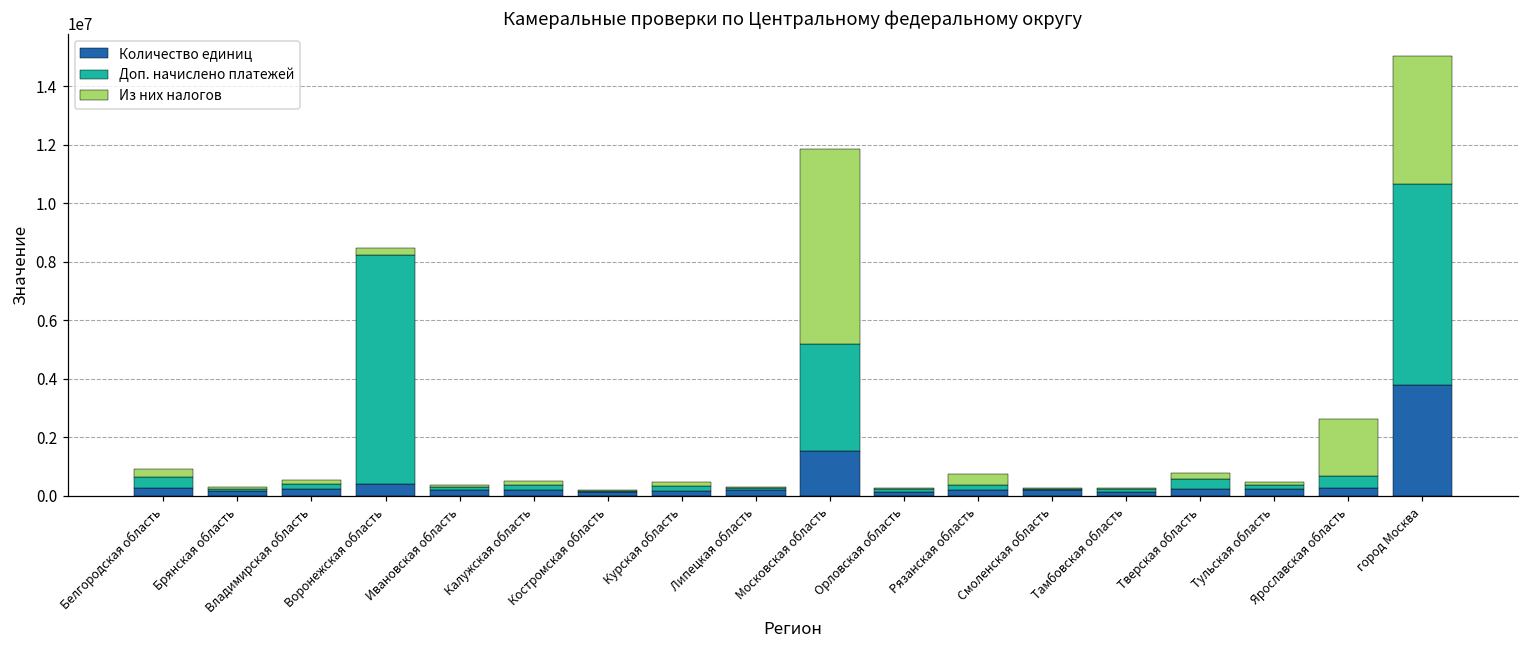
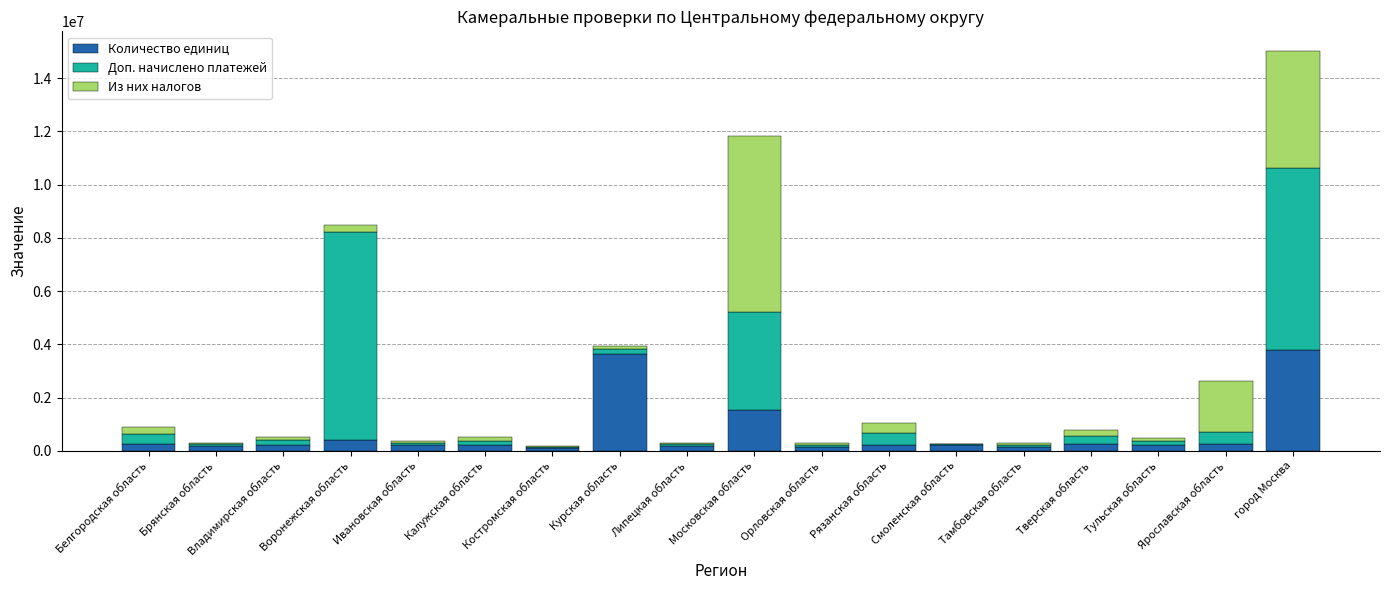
  {
    "Количество единиц": {
      "Белгородская область": 300000,
      "Брянская область": 200000,
      "Владимирская область": 200000,
      "Воронежская область": 400000,
      "Ивановская область": 200000,
      "Калужская область": 200000,
      "Костромская область": 100000,
-     "Курская область": 200000,
+     "Курская область": 3700000,
      "Липецкая область": 200000,
      "Московская область": 1500000,
      "Орловская область": 100000,
      "Рязанская область": 200000,
      "Смоленская область": 200000,
      "Тамбовская область": 100000,
      "Тверская область": 200000,
      "Тульская область": 200000,
      "Ярославская область": 300000,
      "город Москва": 3800000
    },
    "Доп. начислено платежей": {
      "Белгородская область": 400000,
      "Владимирская область": 200000,
      "Воронежская область": 7800000,
      "Калужская область": 200000,
      "Курская область": 200000,
      "Московская область": 3700000,
-     "Рязанская область": 200000,
+     "Рязанская область": 500000,
      "Тверская область": 300000,
      "Тульская область": 100000,
      "Ярославская область": 400000,
      "город Москва": 6900000
    },
    "Из них налогов": {
      "Белгородская область": 300000,
      "Владимирская область": 100000,
      "Воронежская область": 300000,
      "Калужская область": 100000,
      "Курская область": 100000,
      "Московская область": 6600000,
      "Рязанская область": 400000,
      "Тверская область": 200000,
      "Тульская область": 100000,
      "Ярославская область": 1900000,
      "город Москва": 4400000
    }
  }
